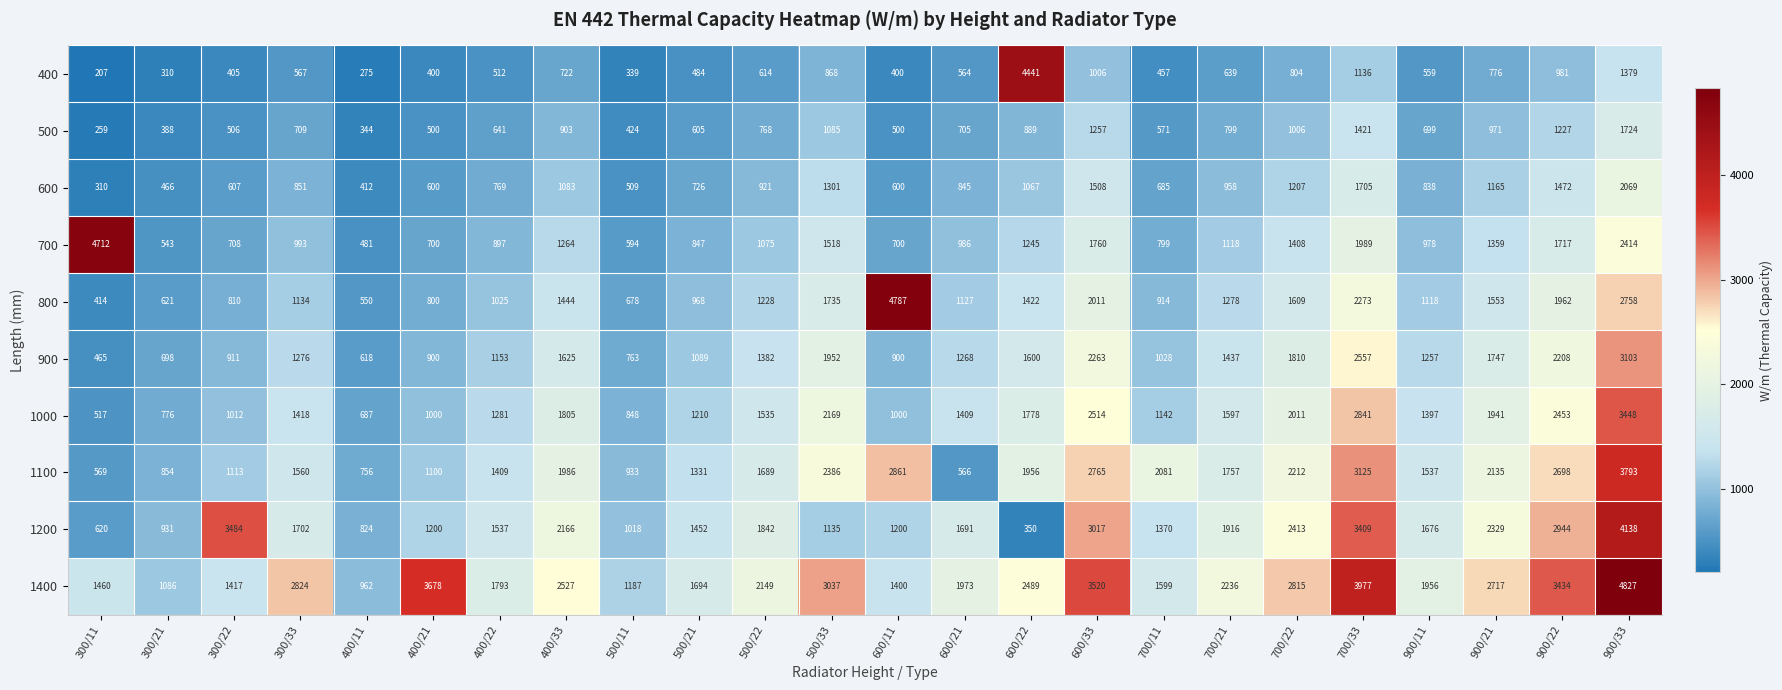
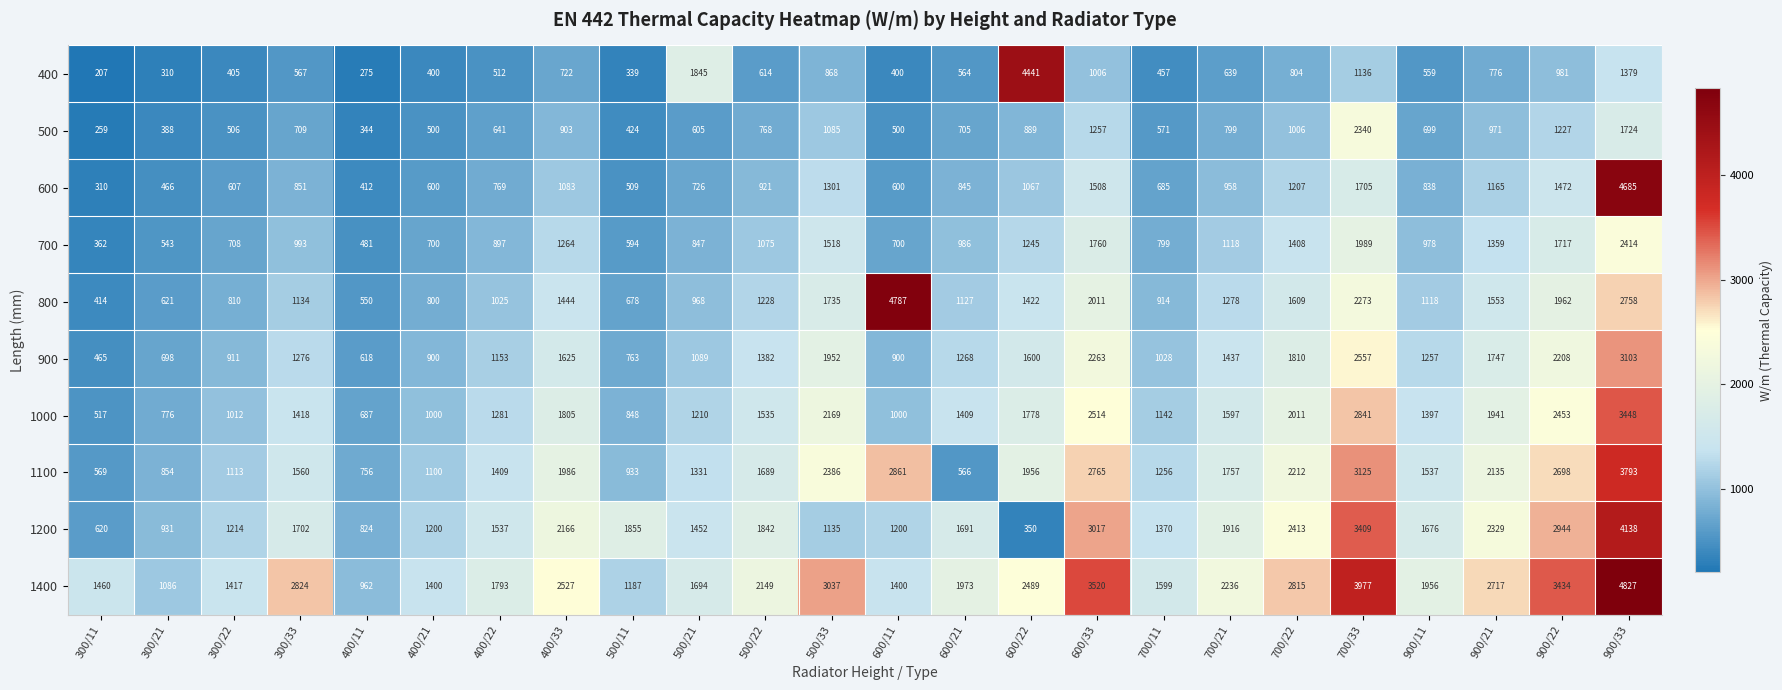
  {
    "400": {
      "300/11": 207,
      "300/21": 310,
      "300/22": 405,
      "300/33": 567,
      "400/11": 275,
      "400/21": 400,
      "400/22": 512,
      "400/33": 722,
      "500/11": 339,
-     "500/21": 484,
+     "500/21": 1845,
      "500/22": 614,
      "500/33": 868,
      "600/11": 400,
      "600/21": 564,
      "600/22": 4441,
      "600/33": 1006,
      "700/11": 457,
      "700/21": 639,
      "700/22": 804,
      "700/33": 1136,
      "900/11": 559,
      "900/21": 776,
      "900/22": 981,
      "900/33": 1379
    },
    "500": {
      "300/11": 259,
      "300/21": 388,
      "300/22": 506,
      "300/33": 709,
      "400/11": 344,
      "400/21": 500,
      "400/22": 641,
      "400/33": 903,
      "500/11": 424,
      "500/21": 605,
      "500/22": 768,
      "500/33": 1085,
      "600/11": 500,
      "600/21": 705,
      "600/22": 889,
      "600/33": 1257,
      "700/11": 571,
      "700/21": 799,
      "700/22": 1006,
-     "700/33": 1421,
+     "700/33": 2340,
      "900/11": 699,
      "900/21": 971,
      "900/22": 1227,
      "900/33": 1724
    },
    "600": {
      "300/11": 310,
      "300/21": 466,
      "300/22": 607,
      "300/33": 851,
      "400/11": 412,
      "400/21": 600,
      "400/22": 769,
      "400/33": 1083,
      "500/11": 509,
      "500/21": 726,
      "500/22": 921,
      "500/33": 1301,
      "600/11": 600,
      "600/21": 845,
      "600/22": 1067,
      "600/33": 1508,
      "700/11": 685,
      "700/21": 958,
      "700/22": 1207,
      "700/33": 1705,
      "900/11": 838,
      "900/21": 1165,
      "900/22": 1472,
-     "900/33": 2069
+     "900/33": 4685
    },
    "700": {
-     "300/11": 4712,
+     "300/11": 362,
      "300/21": 543,
      "300/22": 708,
      "300/33": 993,
      "400/11": 481,
      "400/21": 700,
      "400/22": 897,
      "400/33": 1264,
      "500/11": 594,
      "500/21": 847,
      "500/22": 1075,
      "500/33": 1518,
      "600/11": 700,
      "600/21": 986,
      "600/22": 1245,
      "600/33": 1760,
      "700/11": 799,
      "700/21": 1118,
      "700/22": 1408,
      "700/33": 1989,
      "900/11": 978,
      "900/21": 1359,
      "900/22": 1717,
      "900/33": 2414
    },
    "1100": {
      "300/11": 569,
      "300/21": 854,
      "300/22": 1113,
      "300/33": 1560,
      "400/11": 756,
      "400/21": 1100,
      "400/22": 1409,
      "400/33": 1986,
      "500/11": 933,
      "500/21": 1331,
      "500/22": 1689,
      "500/33": 2386,
      "600/11": 2861,
      "600/21": 566,
      "600/22": 1956,
      "600/33": 2765,
-     "700/11": 2081,
+     "700/11": 1256,
      "700/21": 1757,
      "700/22": 2212,
      "700/33": 3125,
      "900/11": 1537,
      "900/21": 2135,
      "900/22": 2698,
      "900/33": 3793
    },
    "1200": {
      "300/11": 620,
      "300/21": 931,
-     "300/22": 3484,
+     "300/22": 1214,
      "300/33": 1702,
      "400/11": 824,
      "400/21": 1200,
      "400/22": 1537,
      "400/33": 2166,
-     "500/11": 1018,
+     "500/11": 1855,
      "500/21": 1452,
      "500/22": 1842,
      "500/33": 1135,
      "600/11": 1200,
      "600/21": 1691,
      "600/22": 350,
      "600/33": 3017,
      "700/11": 1370,
      "700/21": 1916,
      "700/22": 2413,
      "700/33": 3409,
      "900/11": 1676,
      "900/21": 2329,
      "900/22": 2944,
      "900/33": 4138
    },
    "1400": {
      "300/11": 1460,
      "300/21": 1086,
      "300/22": 1417,
      "300/33": 2824,
      "400/11": 962,
-     "400/21": 3678,
+     "400/21": 1400,
      "400/22": 1793,
      "400/33": 2527,
      "500/11": 1187,
      "500/21": 1694,
      "500/22": 2149,
      "500/33": 3037,
      "600/11": 1400,
      "600/21": 1973,
      "600/22": 2489,
      "600/33": 3520,
      "700/11": 1599,
      "700/21": 2236,
      "700/22": 2815,
      "700/33": 3977,
      "900/11": 1956,
      "900/21": 2717,
      "900/22": 3434,
      "900/33": 4827
    }
  }
